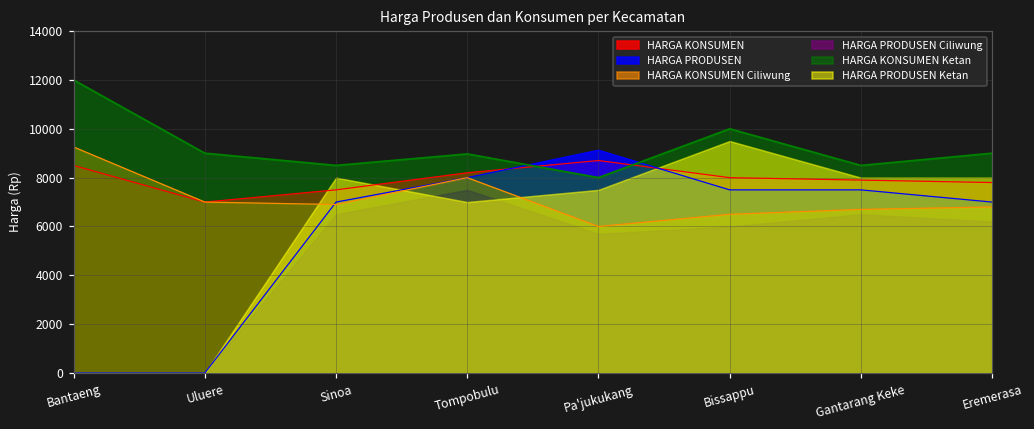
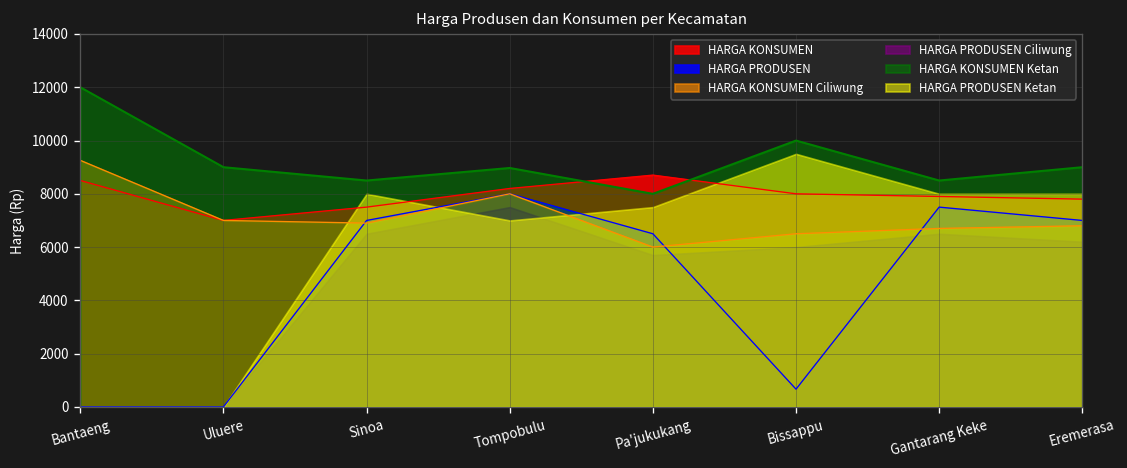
  {
    "HARGA KONSUMEN": {
      "Bantaeng": 8500,
      "Sinoa": 7500,
      "Tompobulu": 8200,
      "Pa'jukukang": 8700,
      "Bissappu": 8000,
      "Eremerasa": 7800
    },
    "HARGA PRODUSEN": {
-     "Pa'jukukang": 9100,
-     "Bissappu": 7500,
+     "Pa'jukukang": 6500,
+     "Bissappu": 700,
      "Gantarang Keke": 7500,
      "Eremerasa": 7000
    },
    "HARGA KONSUMEN Ciliwung": {
      "Bantaeng": 9300,
      "Pa'jukukang": 6000,
      "Bissappu": 6500,
      "Gantarang Keke": 6700,
      "Eremerasa": 6800
    },
    "HARGA PRODUSEN Ciliwung": {
      "Sinoa": 6500,
      "Tompobulu": 7500,
      "Pa'jukukang": 5700,
      "Bissappu": 6000,
      "Gantarang Keke": 6500,
      "Eremerasa": 6200
    },
    "HARGA KONSUMEN Ketan": {
      "Bantaeng": 12000,
      "Uluere": 9000,
      "Sinoa": 8500,
      "Tompobulu": 9000,
      "Pa'jukukang": 8000,
      "Bissappu": 10000,
      "Gantarang Keke": 8500,
      "Eremerasa": 9000
    },
    "HARGA PRODUSEN Ketan": {
      "Sinoa": 8000,
      "Tompobulu": 7000,
      "Pa'jukukang": 7500,
      "Bissappu": 9500,
      "Eremerasa": 8000
    }
  }
